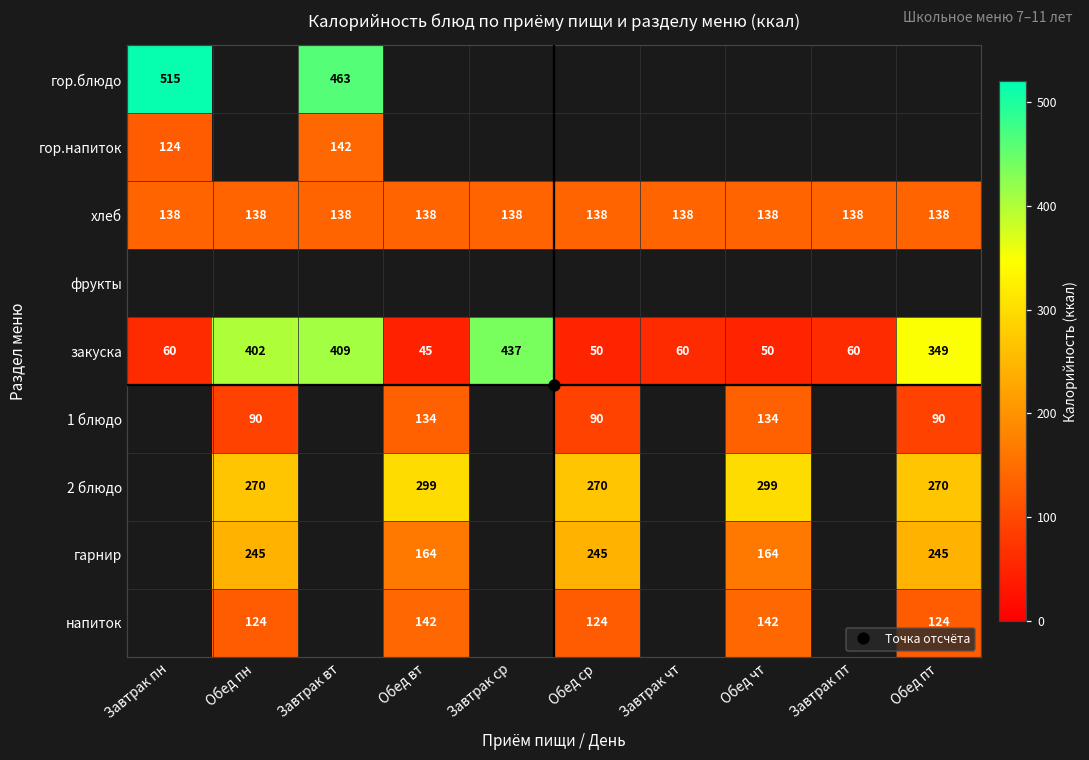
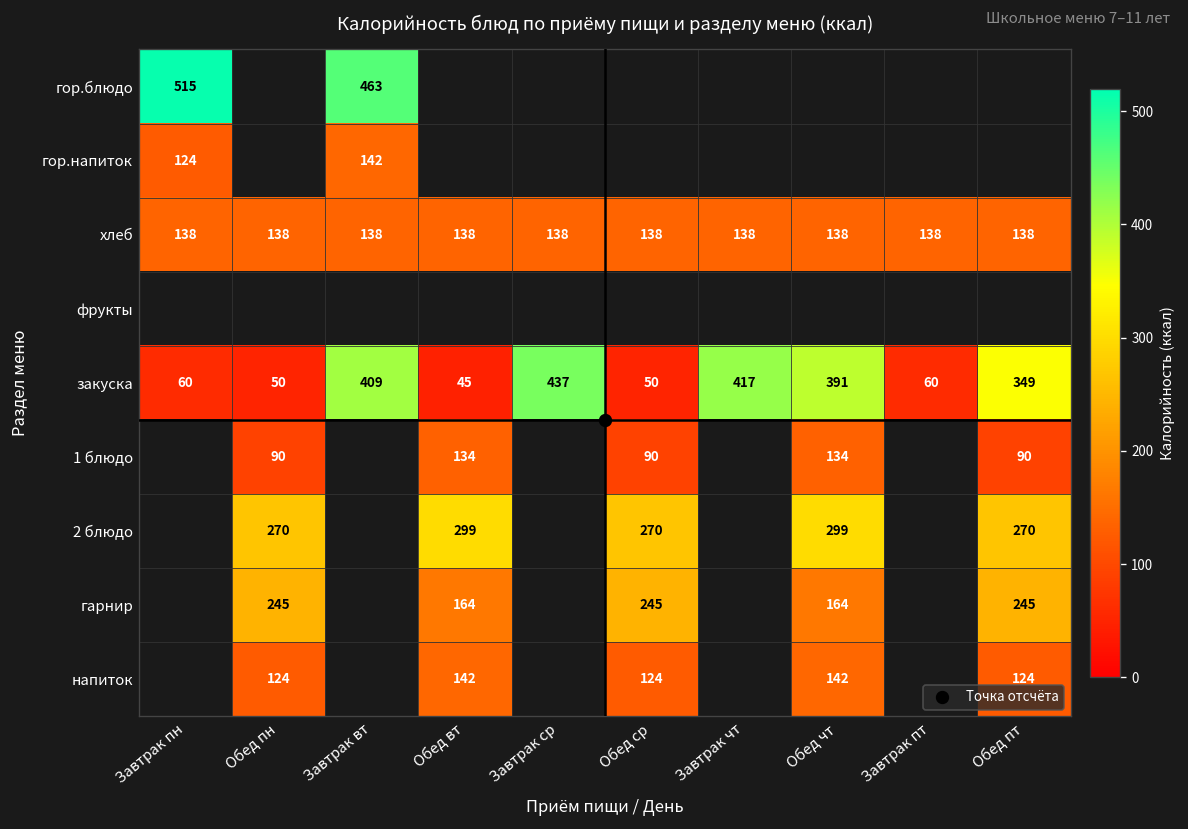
  {
    "гор.блюдо": {
      "Завтрак пн": 515,
      "Завтрак вт": 463
    },
    "гор.напиток": {
      "Завтрак пн": 124,
      "Завтрак вт": 142
    },
    "хлеб": {
      "Завтрак пн": 138,
      "Обед пн": 138,
      "Завтрак вт": 138,
      "Обед вт": 138,
      "Завтрак ср": 138,
      "Обед ср": 138,
      "Завтрак чт": 138,
      "Обед чт": 138,
      "Завтрак пт": 138,
      "Обед пт": 138
    },
    "закуска": {
      "Завтрак пн": 60,
-     "Обед пн": 402,
+     "Обед пн": 50,
      "Завтрак вт": 409,
      "Обед вт": 45,
      "Завтрак ср": 437,
      "Обед ср": 50,
-     "Завтрак чт": 60,
-     "Обед чт": 50,
+     "Завтрак чт": 417,
+     "Обед чт": 391,
      "Завтрак пт": 60,
      "Обед пт": 349
    },
    "1 блюдо": {
      "Обед пн": 90,
      "Обед вт": 134,
      "Обед ср": 90,
      "Обед чт": 134,
      "Обед пт": 90
    },
    "2 блюдо": {
      "Обед пн": 270,
      "Обед вт": 299,
      "Обед ср": 270,
      "Обед чт": 299,
      "Обед пт": 270
    },
    "гарнир": {
      "Обед пн": 245,
      "Обед вт": 164,
      "Обед ср": 245,
      "Обед чт": 164,
      "Обед пт": 245
    },
    "напиток": {
      "Обед пн": 124,
      "Обед вт": 142,
      "Обед ср": 124,
      "Обед чт": 142
    }
  }
